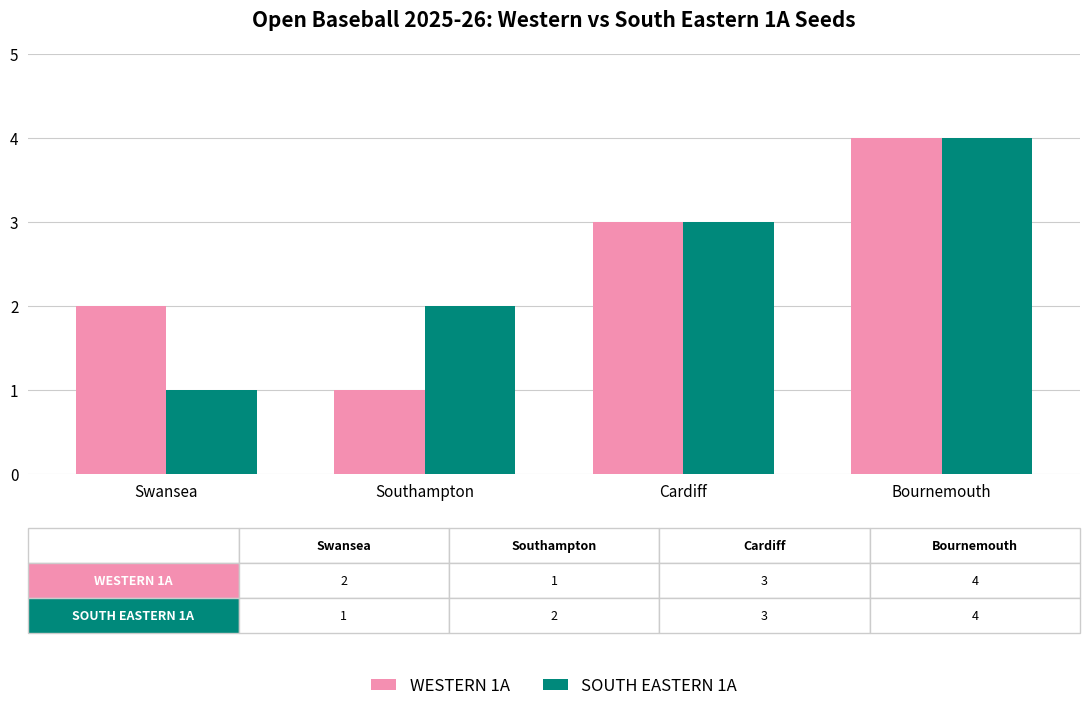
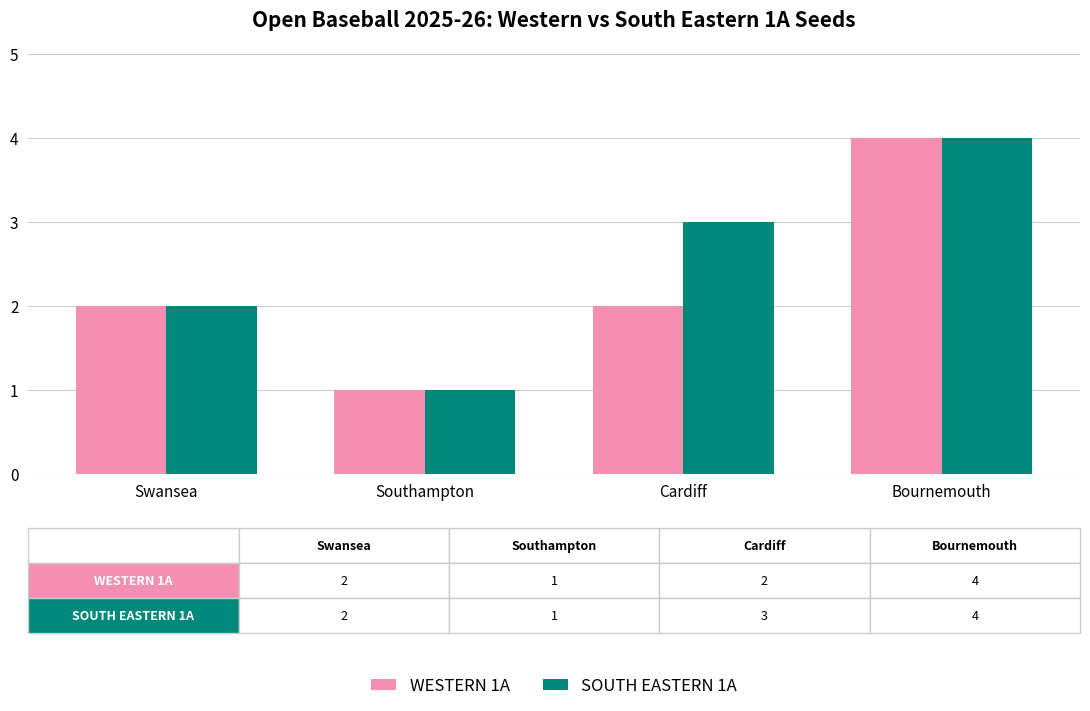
  {
    "WESTERN 1A": {
-     "Cardiff": 3
+     "Cardiff": 2
    },
    "SOUTH EASTERN 1A": {
-     "Swansea": 1,
-     "Southampton": 2
+     "Swansea": 2,
+     "Southampton": 1
    }
  }
